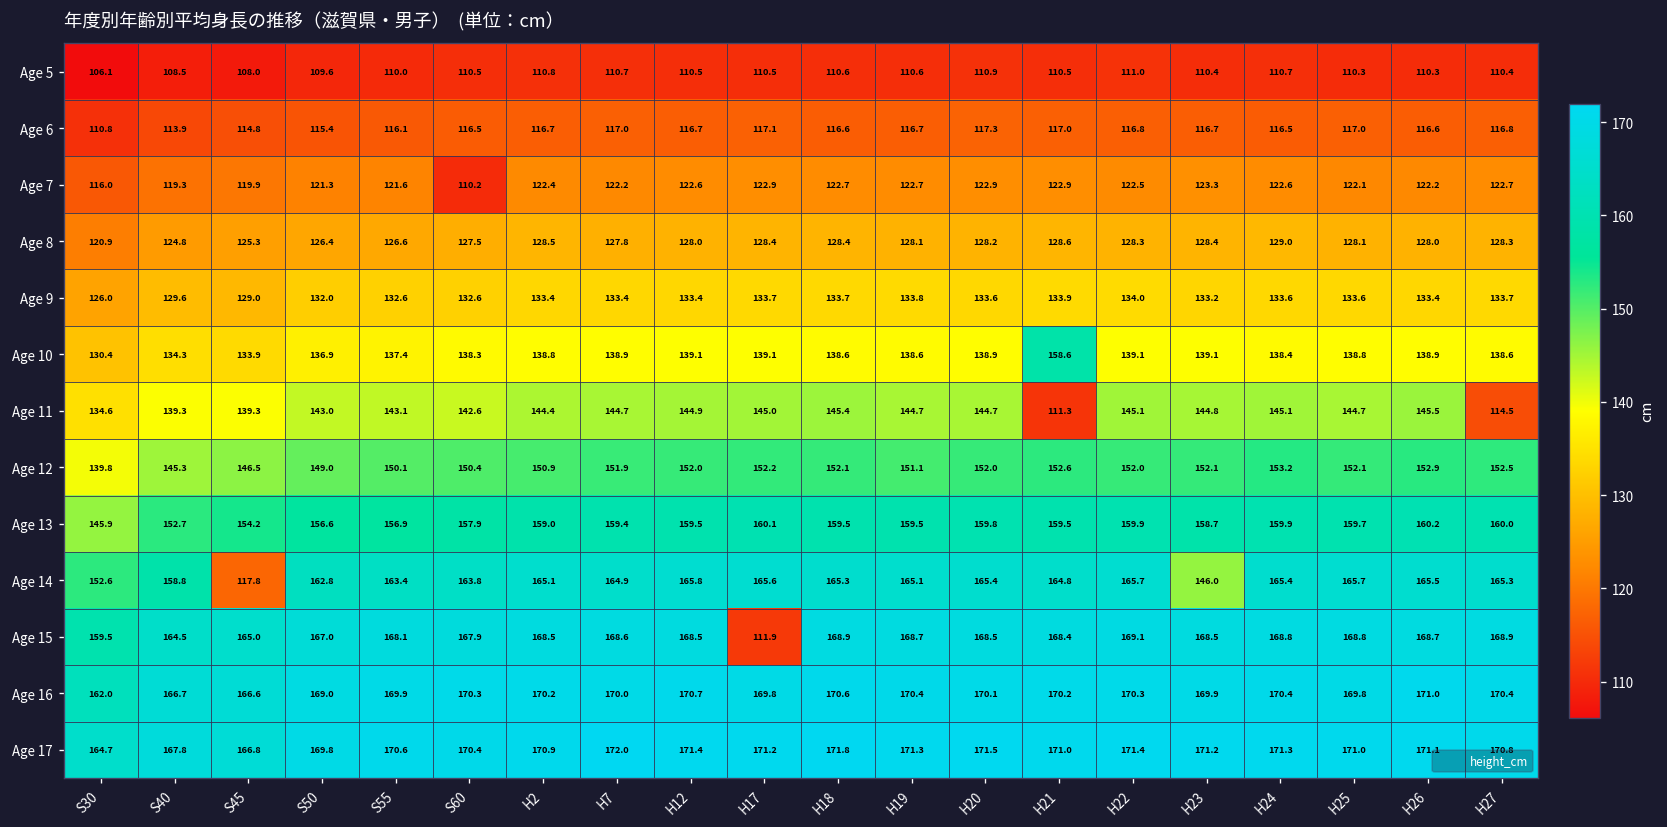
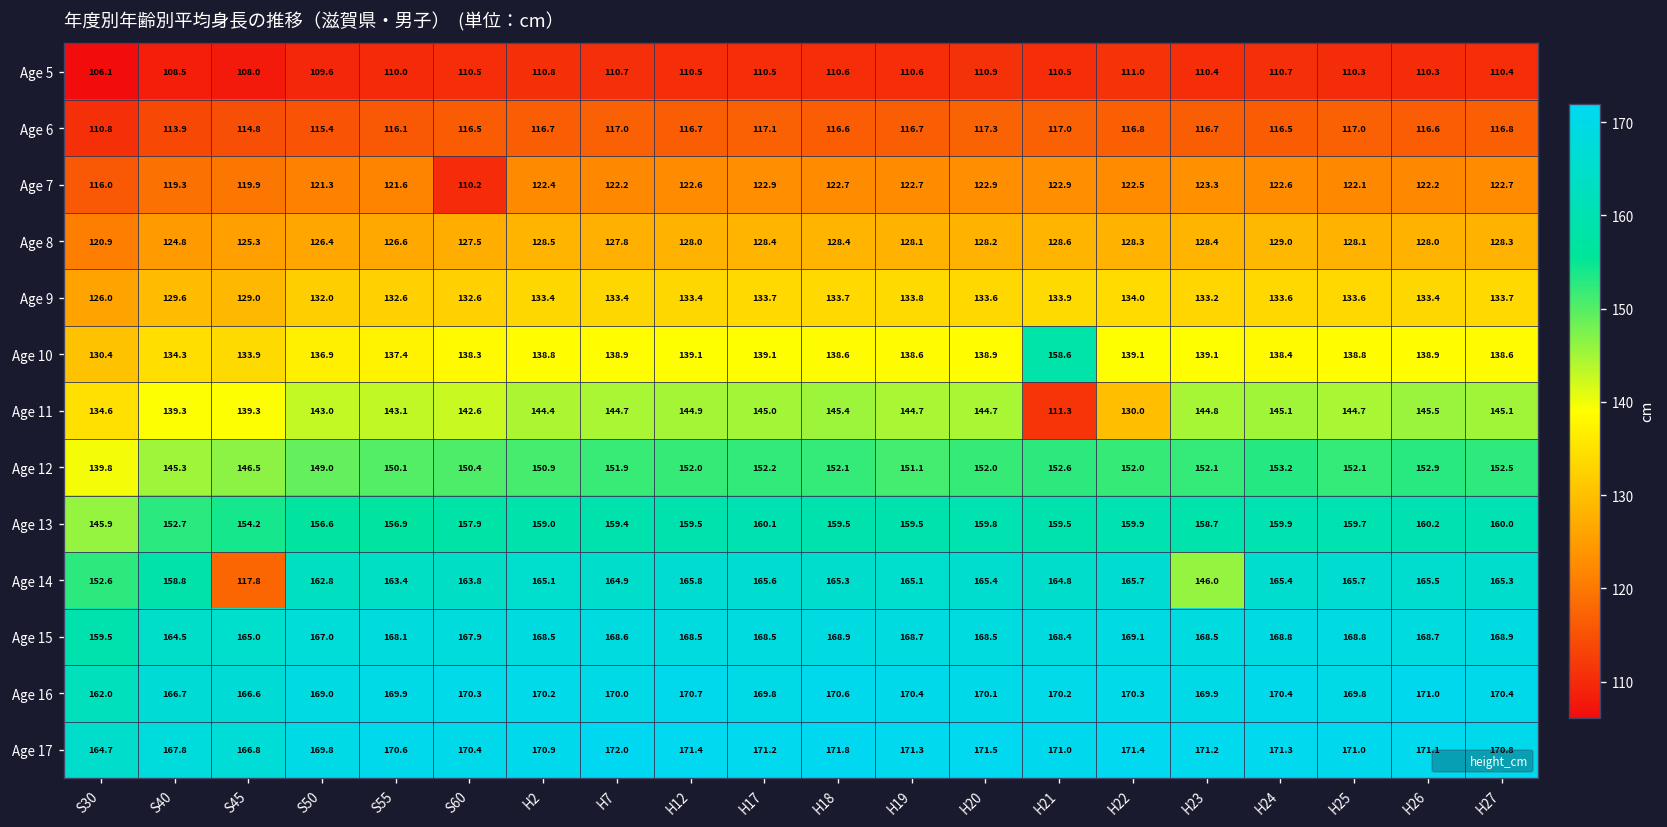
  {
    "Age 11": {
      "S30": 134.6,
      "S40": 139.3,
      "S45": 139.3,
      "S50": 143.0,
      "S55": 143.1,
      "S60": 142.6,
      "H2": 144.4,
      "H7": 144.7,
      "H12": 144.9,
      "H17": 145.0,
      "H18": 145.4,
      "H19": 144.7,
      "H20": 144.7,
      "H21": 111.3,
-     "H22": 145.1,
+     "H22": 130.0,
      "H23": 144.8,
      "H24": 145.1,
      "H25": 144.7,
      "H26": 145.5,
-     "H27": 114.5
+     "H27": 145.1
    },
    "Age 15": {
      "S30": 159.5,
      "S40": 164.5,
      "S45": 165.0,
      "S50": 167.0,
      "S55": 168.1,
      "S60": 167.9,
      "H2": 168.5,
      "H7": 168.6,
      "H12": 168.5,
-     "H17": 111.9,
+     "H17": 168.5,
      "H18": 168.9,
      "H19": 168.7,
      "H20": 168.5,
      "H21": 168.4,
      "H22": 169.1,
      "H23": 168.5,
      "H24": 168.8,
      "H25": 168.8,
      "H26": 168.7,
      "H27": 168.9
    }
  }
